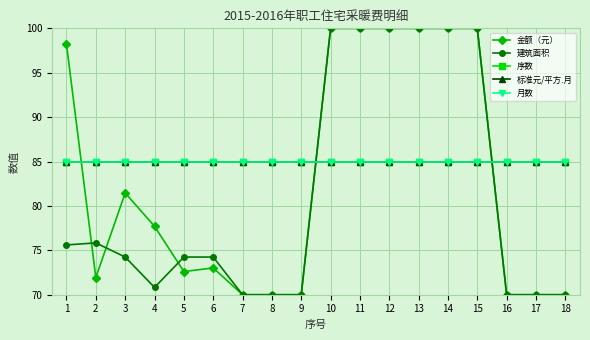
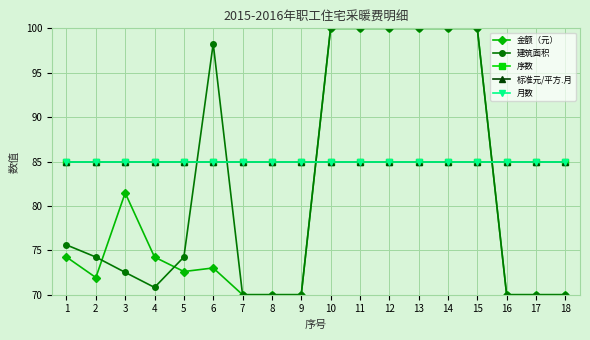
  {
    "金额（元）": {
-     "1": 98,
+     "1": 74,
      "2": 72,
      "3": 81,
-     "4": 78,
+     "4": 74,
      "5": 73,
      "6": 73
    },
    "建筑面积": {
      "1": 76,
-     "2": 76,
-     "3": 74,
+     "2": 74,
+     "3": 73,
      "4": 71,
      "5": 74,
-     "6": 74
+     "6": 98
    },
    "月数": {
      "1": 85,
      "2": 85,
      "3": 85,
      "4": 85,
      "5": 85,
      "6": 85,
      "7": 85,
      "8": 85,
      "9": 85,
      "10": 85,
      "11": 85,
      "12": 85,
      "13": 85,
      "14": 85,
      "15": 85,
      "16": 85,
      "17": 85,
      "18": 85
    }
  }
